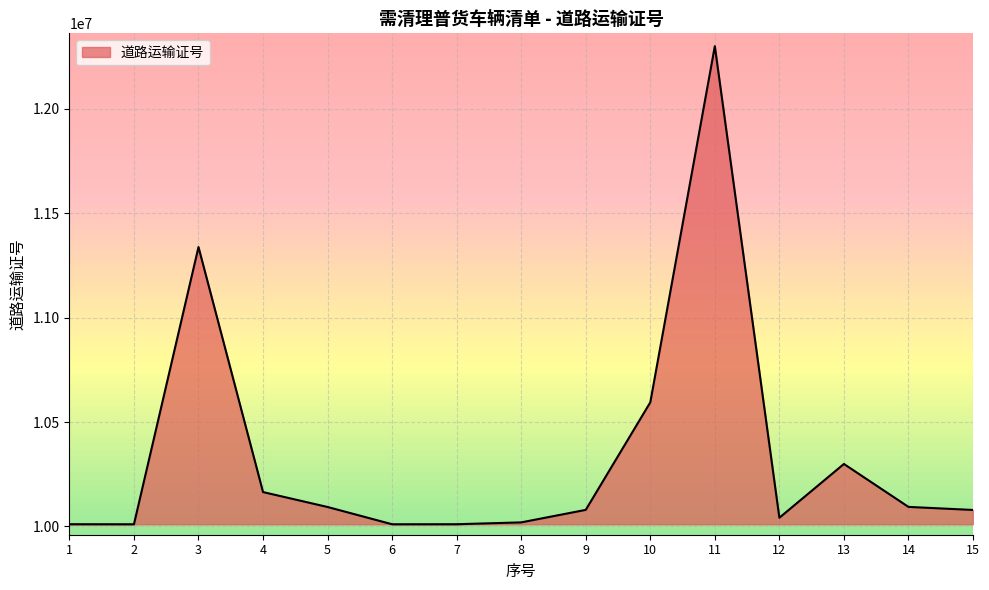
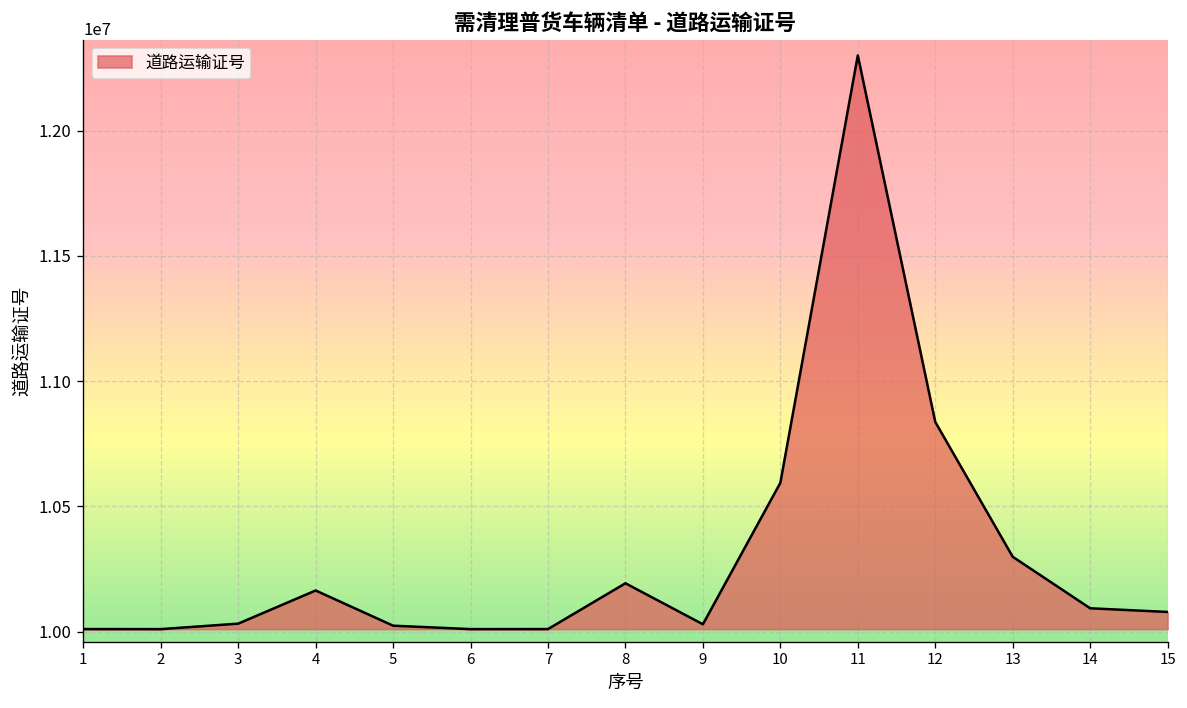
  {
    "1": 10010000,
    "2": 10010000,
-   "3": 11340000,
+   "3": 10030000,
    "4": 10160000,
-   "5": 10090000,
+   "5": 10020000,
    "6": 10010000,
    "7": 10010000,
-   "8": 10020000,
-   "9": 10080000,
+   "8": 10190000,
+   "9": 10030000,
    "10": 10590000,
    "11": 12300000,
-   "12": 10040000,
+   "12": 10840000,
    "13": 10300000,
    "14": 10090000,
    "15": 10080000
  }
